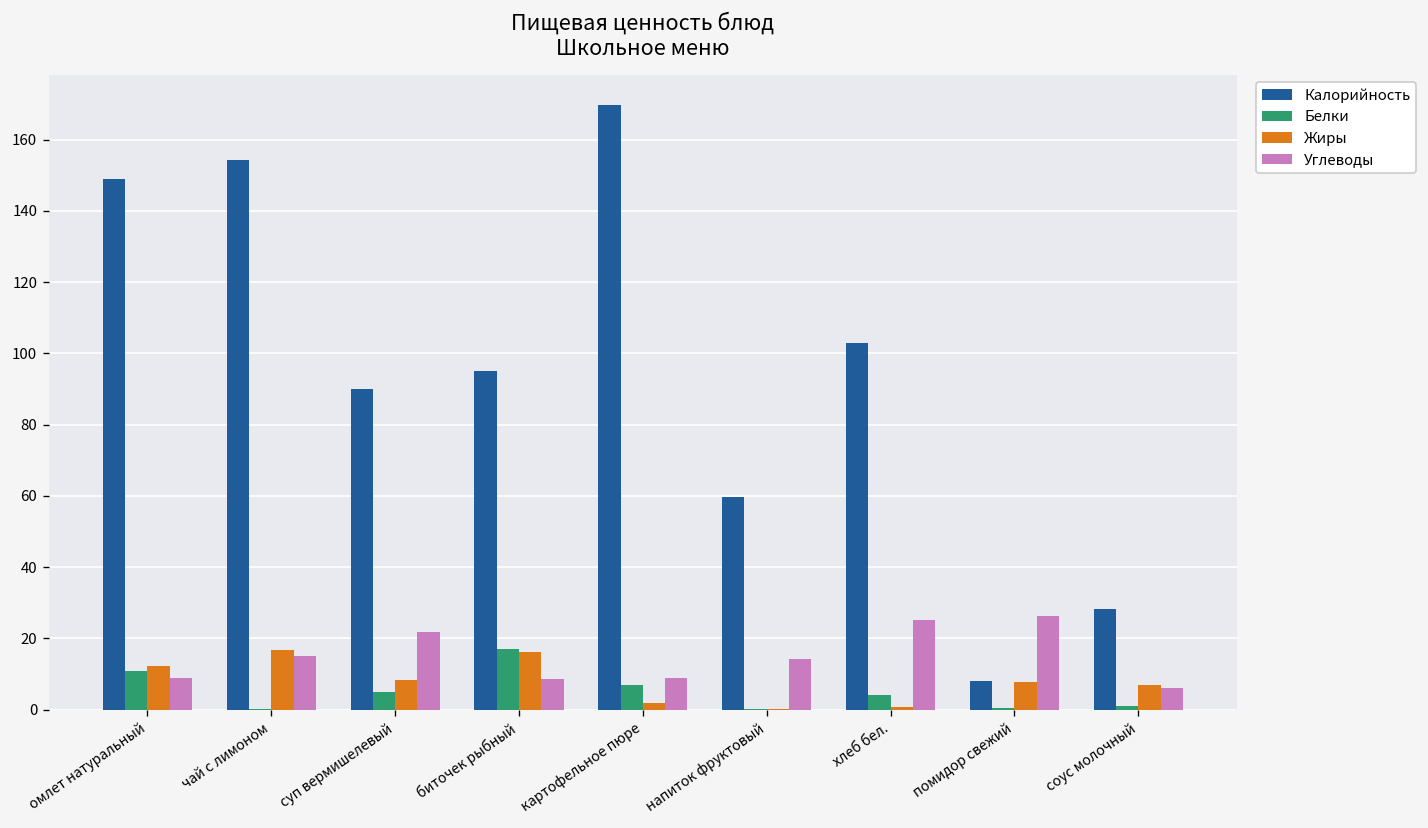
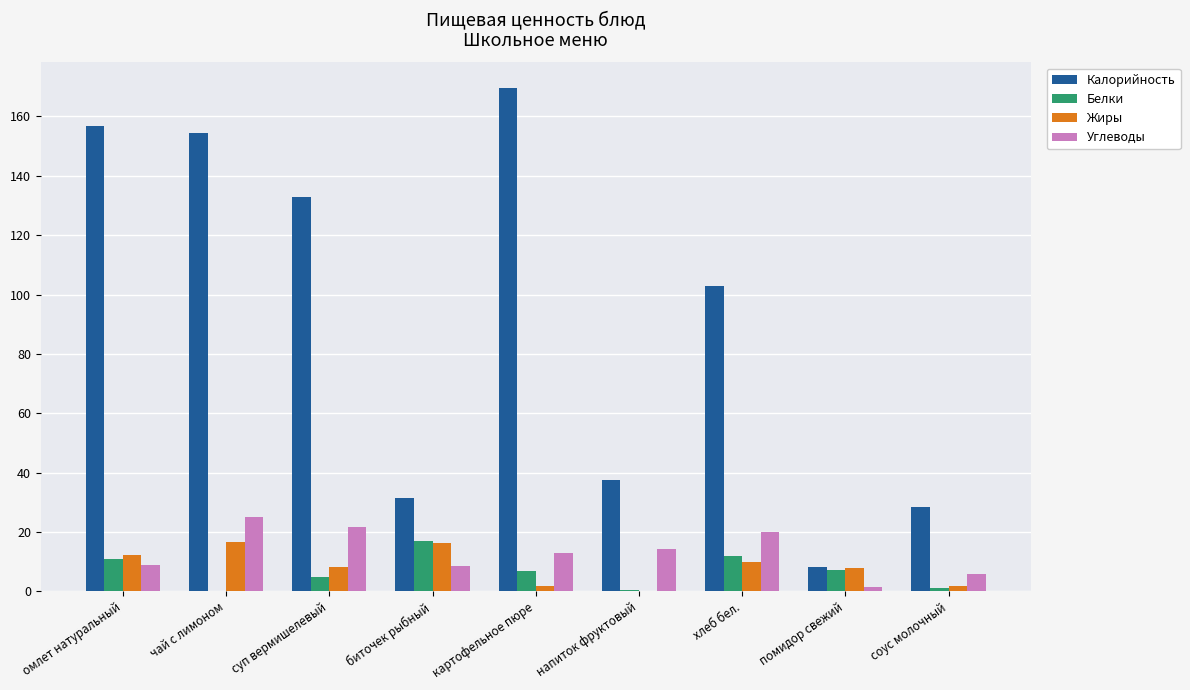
  {
    "Калорийность": {
-     "омлет натуральный": 149,
+     "омлет натуральный": 157,
      "чай с лимоном": 154,
-     "суп вермишелевый": 90,
-     "биточек рыбный": 95,
+     "суп вермишелевый": 133,
+     "биточек рыбный": 31,
      "картофельное пюре": 170,
-     "напиток фруктовый": 60,
+     "напиток фруктовый": 37,
      "хлеб бел.": 103,
      "помидор свежий": 8,
      "соус молочный": 28
    },
    "Белки": {
      "омлет натуральный": 11,
      "суп вермишелевый": 5,
      "биточек рыбный": 17,
      "картофельное пюре": 7,
-     "хлеб бел.": 4,
-     "помидор свежий": 0,
+     "хлеб бел.": 12,
+     "помидор свежий": 7,
      "соус молочный": 1
    },
    "Жиры": {
      "омлет натуральный": 12,
      "чай с лимоном": 17,
      "суп вермишелевый": 8,
      "биточек рыбный": 16,
      "картофельное пюре": 2,
-     "хлеб бел.": 1,
+     "хлеб бел.": 10,
      "помидор свежий": 8,
-     "соус молочный": 7
+     "соус молочный": 2
    },
    "Углеводы": {
      "омлет натуральный": 9,
-     "чай с лимоном": 15,
+     "чай с лимоном": 25,
      "суп вермишелевый": 22,
      "биточек рыбный": 9,
-     "картофельное пюре": 9,
+     "картофельное пюре": 13,
      "напиток фруктовый": 14,
-     "хлеб бел.": 25,
-     "помидор свежий": 26,
+     "хлеб бел.": 20,
+     "помидор свежий": 1,
      "соус молочный": 6
    }
  }
